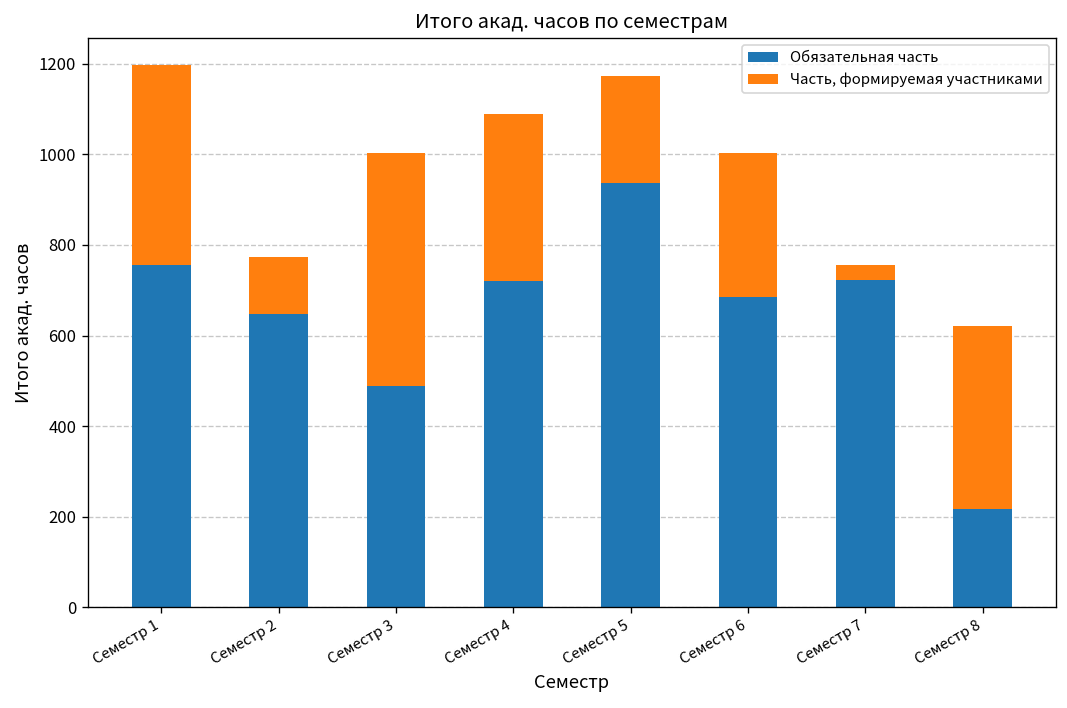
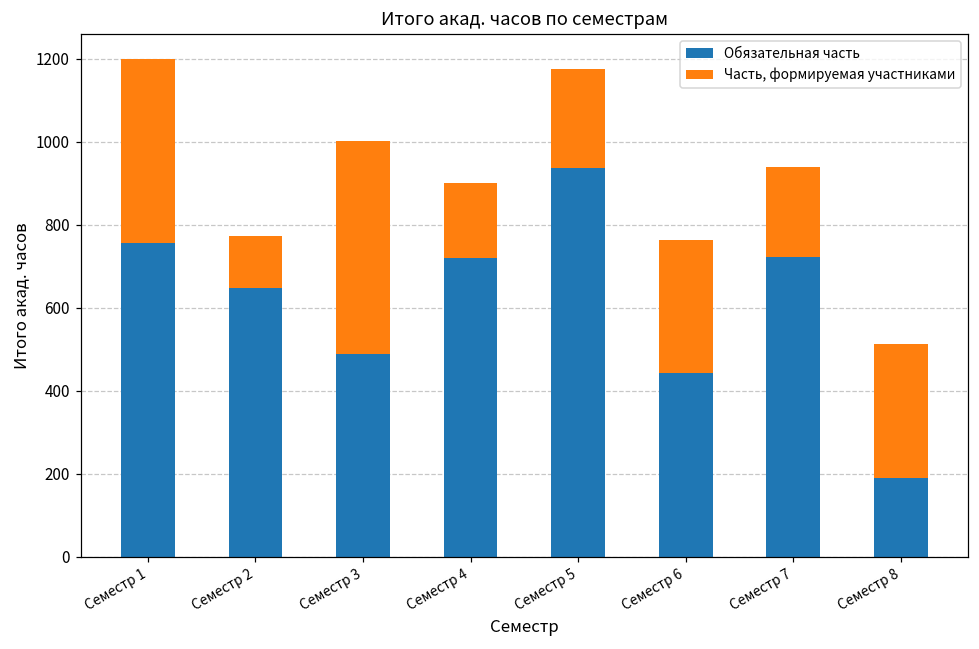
  {
    "Обязательная часть": {
      "Семестр 1": 760,
      "Семестр 2": 650,
      "Семестр 3": 490,
      "Семестр 4": 720,
      "Семестр 5": 940,
-     "Семестр 6": 680,
+     "Семестр 6": 440,
      "Семестр 7": 720,
-     "Семестр 8": 220
+     "Семестр 8": 190
    },
    "Часть, формируемая участниками": {
      "Семестр 1": 440,
      "Семестр 2": 130,
      "Семестр 3": 510,
-     "Семестр 4": 370,
+     "Семестр 4": 180,
      "Семестр 5": 240,
      "Семестр 6": 320,
-     "Семестр 7": 30,
-     "Семестр 8": 410
+     "Семестр 7": 220,
+     "Семестр 8": 320
    }
  }
